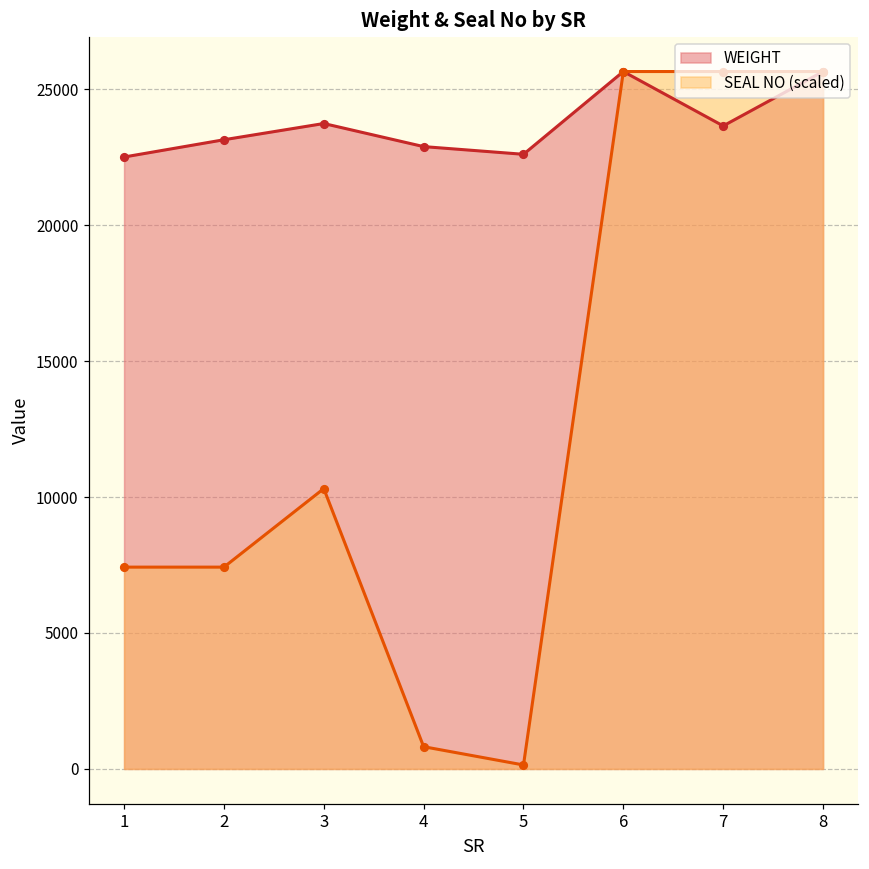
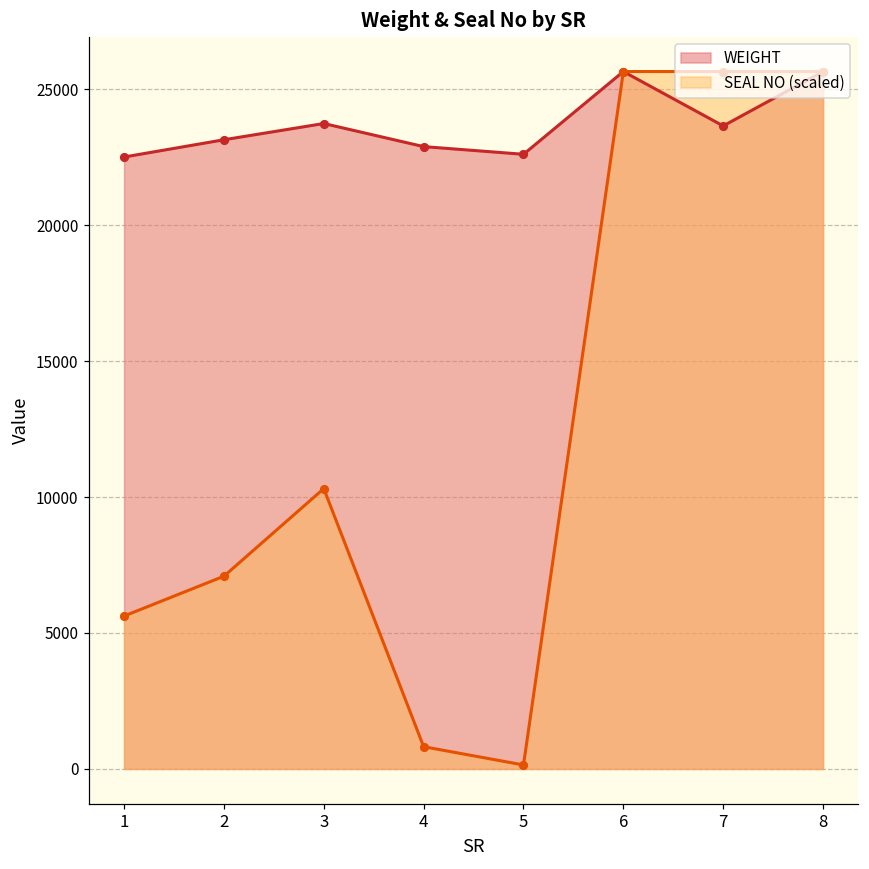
  {
    "WEIGHT": {
      "1": 22500,
      "2": 23100,
      "3": 23700,
      "4": 22900,
      "5": 22600,
      "7": 23700
    },
    "SEAL NO (scaled)": {
-     "1": 7400,
-     "2": 7400,
+     "1": 5600,
+     "2": 7100,
      "3": 10300,
      "4": 800,
      "5": 100
    }
  }
